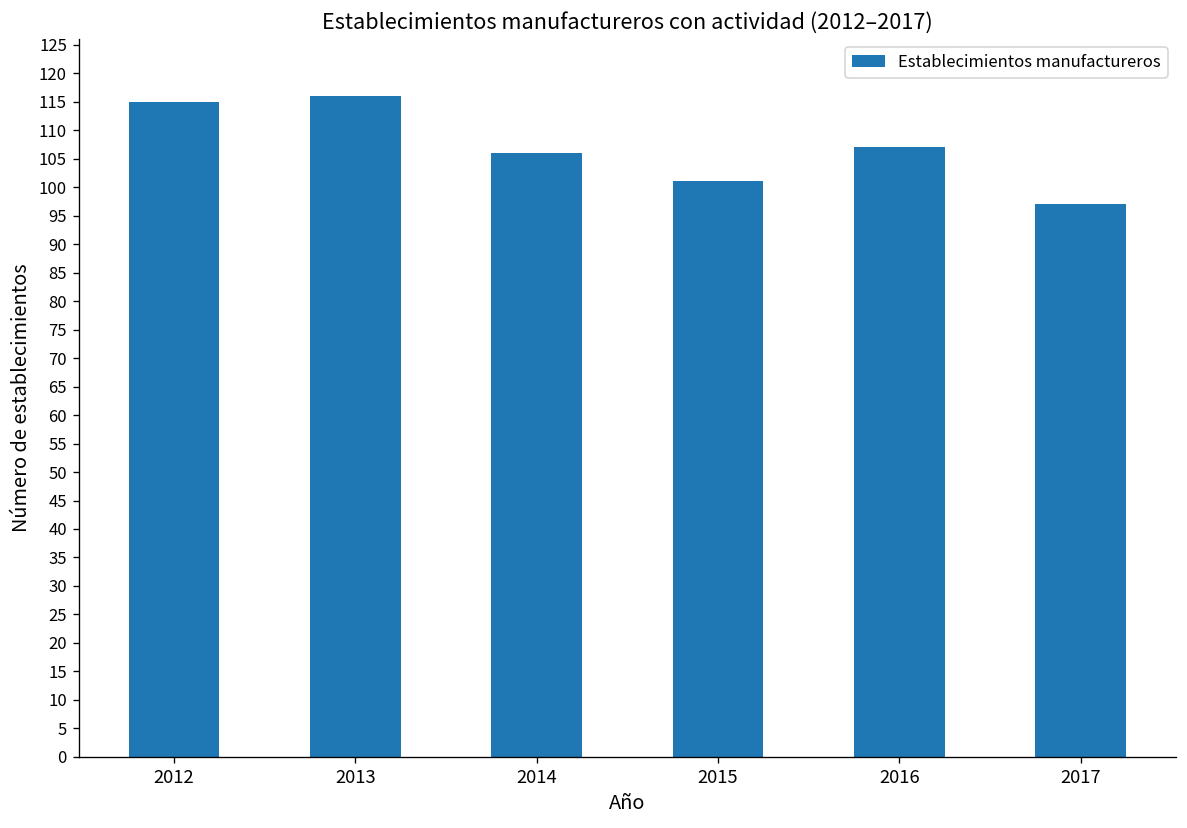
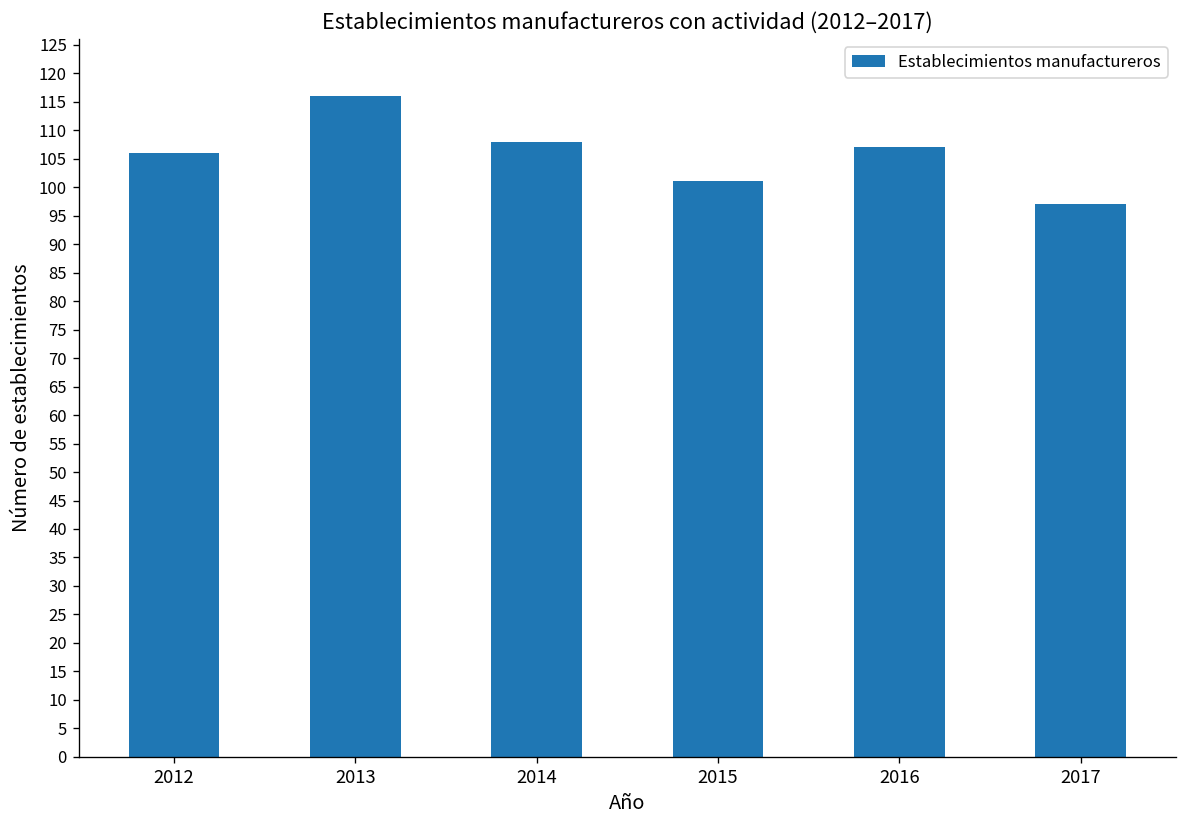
  {
-   "2012": 115,
+   "2012": 106,
    "2013": 116,
-   "2014": 106,
+   "2014": 108,
    "2015": 101,
    "2016": 107,
    "2017": 97
  }
